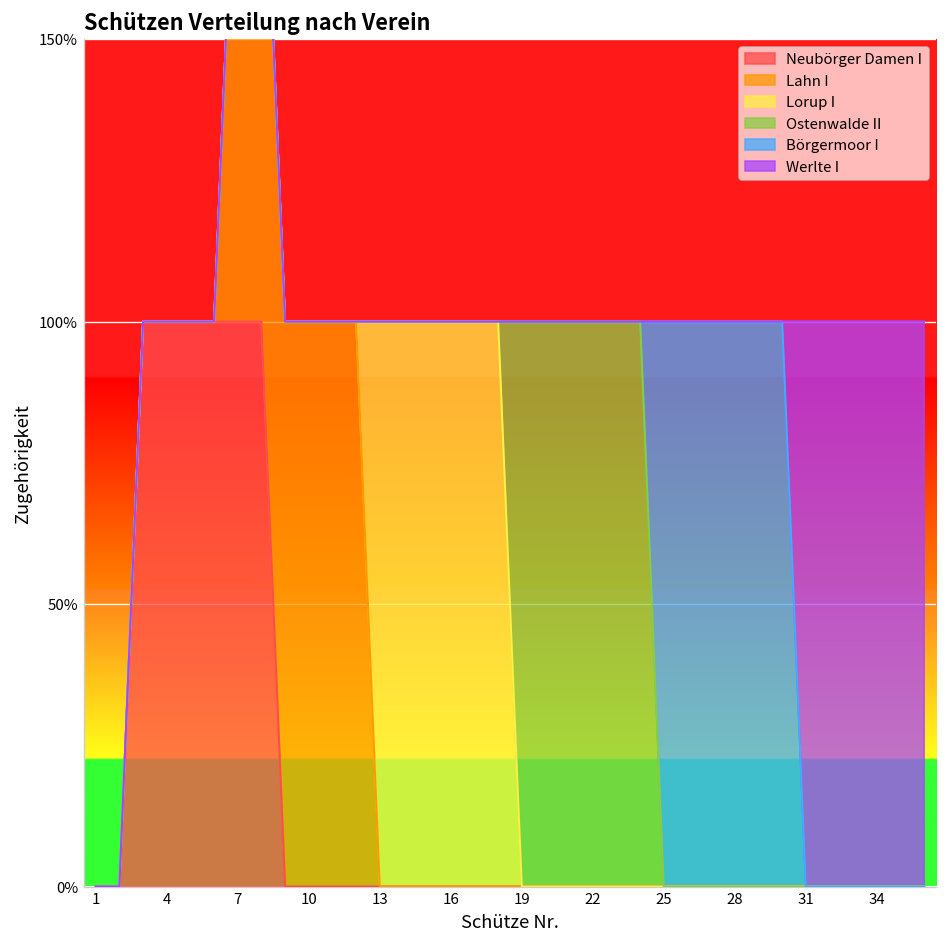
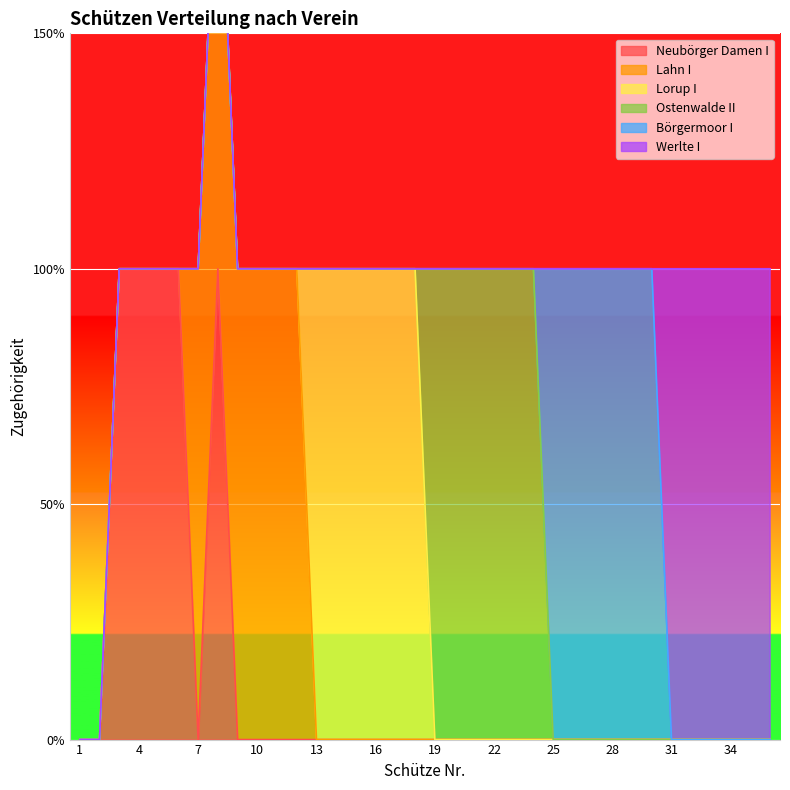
  {
    "Neubörger Damen I": {
-     "7": "100%",
+     "7": "0%",
      "10": "0%"
    },
    "Werlte I": {
      "31": "100%",
      "34": "100%"
    }
  }
